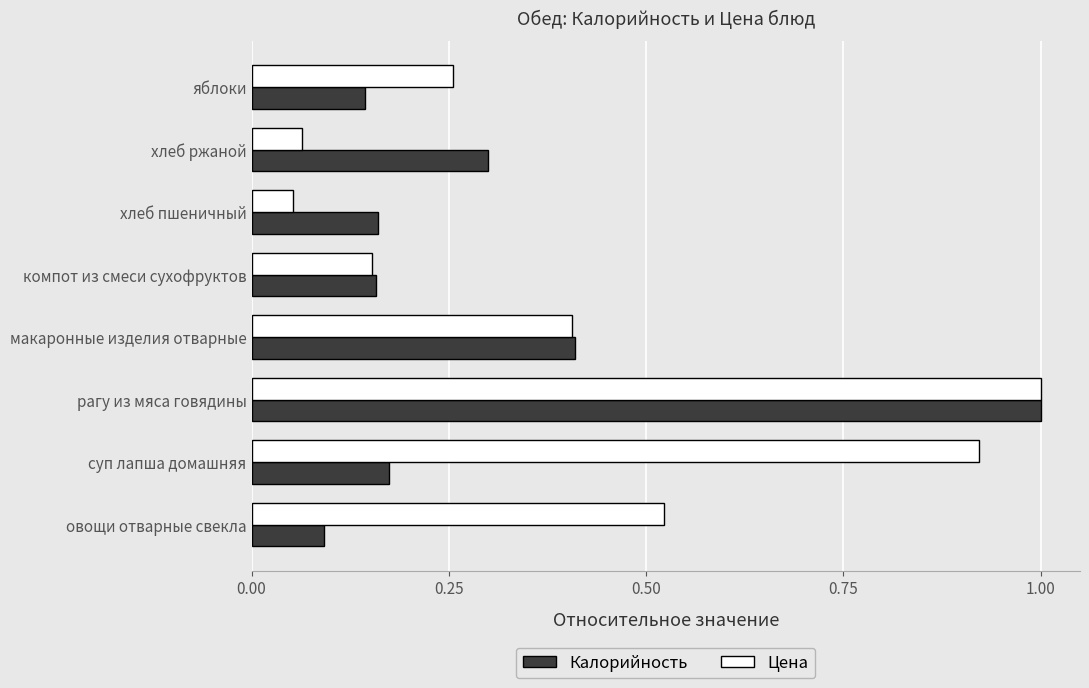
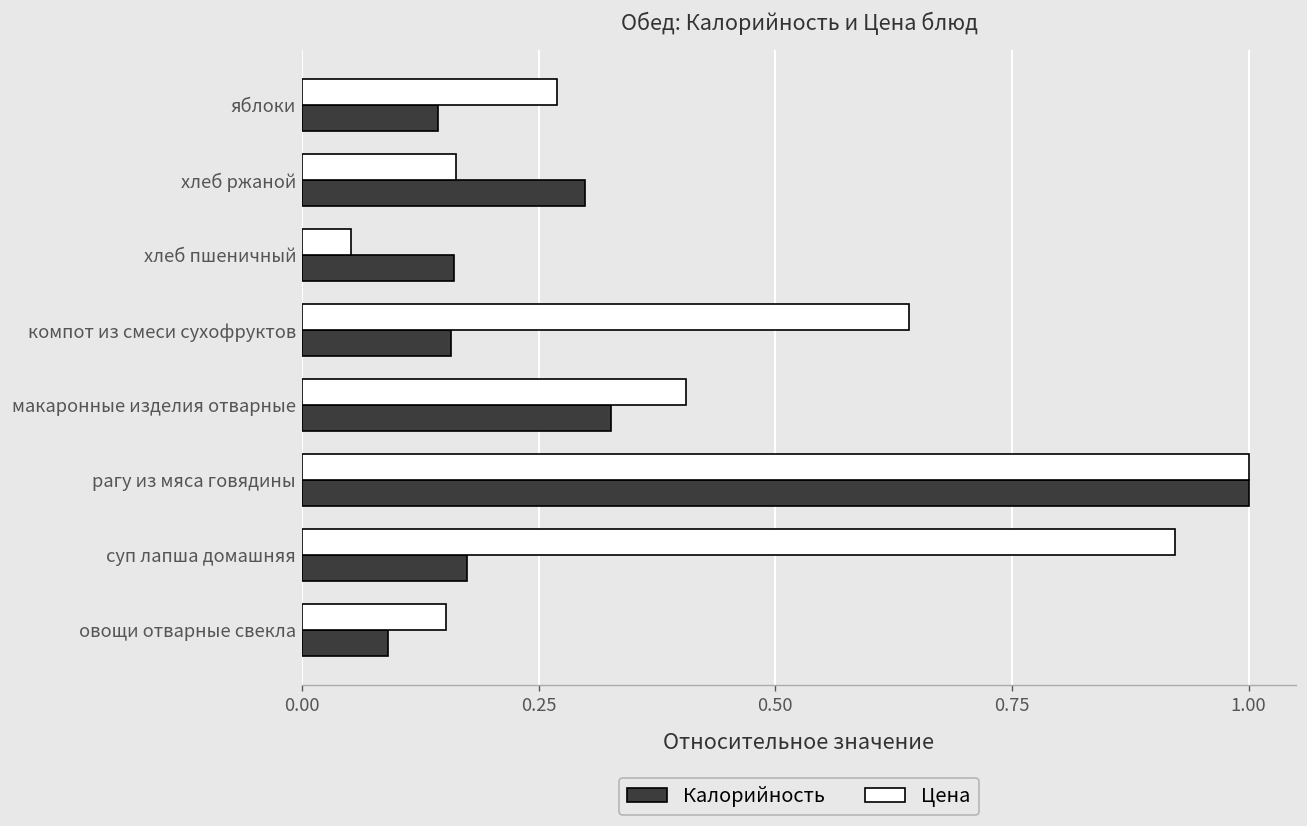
  {
    "Калорийность": {
      "яблоки": 0.14,
      "хлеб ржаной": 0.30,
      "хлеб пшеничный": 0.16,
      "компот из смеси сухофруктов": 0.16,
-     "макаронные изделия отварные": 0.41,
+     "макаронные изделия отварные": 0.33,
      "рагу из мяса говядины": 1.00,
      "суп лапша домашняя": 0.17,
      "овощи отварные свекла": 0.09
    },
    "Цена": {
-     "яблоки": 0.26,
-     "хлеб ржаной": 0.06,
+     "яблоки": 0.27,
+     "хлеб ржаной": 0.16,
      "хлеб пшеничный": 0.05,
-     "компот из смеси сухофруктов": 0.15,
+     "компот из смеси сухофруктов": 0.64,
      "макаронные изделия отварные": 0.41,
      "рагу из мяса говядины": 1.00,
      "суп лапша домашняя": 0.92,
-     "овощи отварные свекла": 0.52
+     "овощи отварные свекла": 0.15
    }
  }
